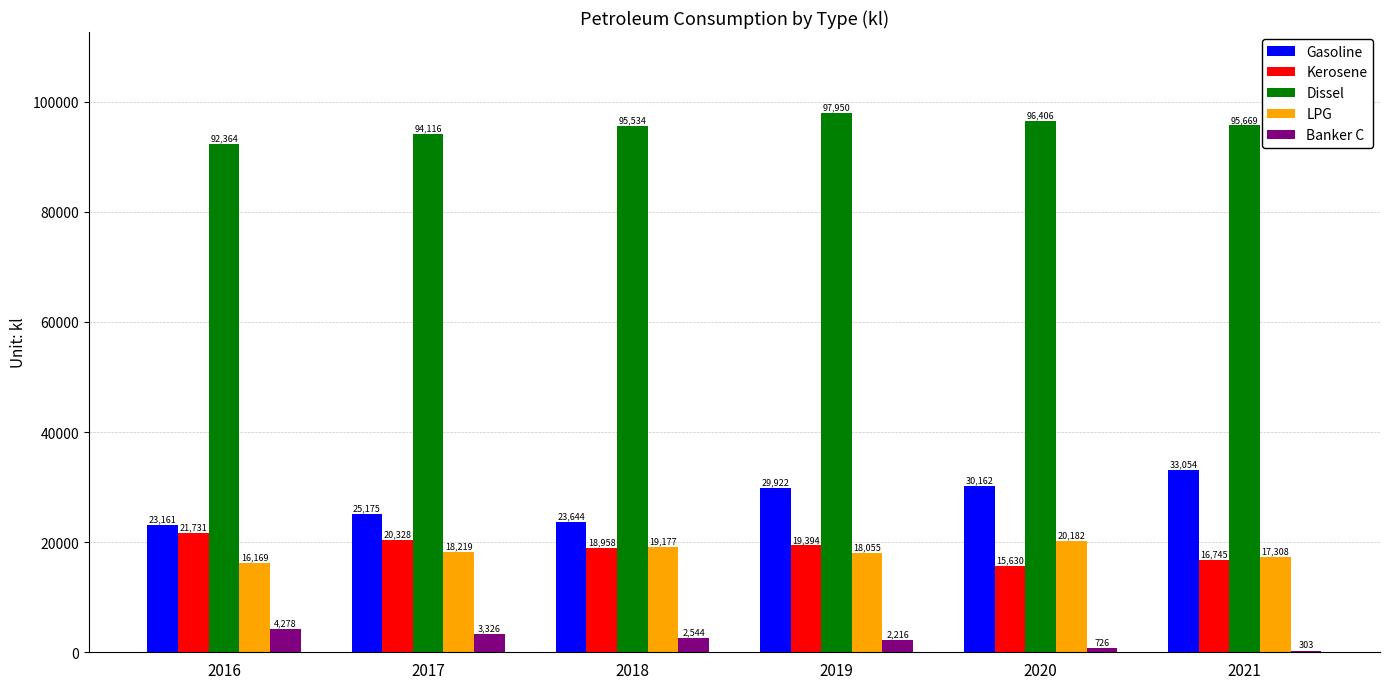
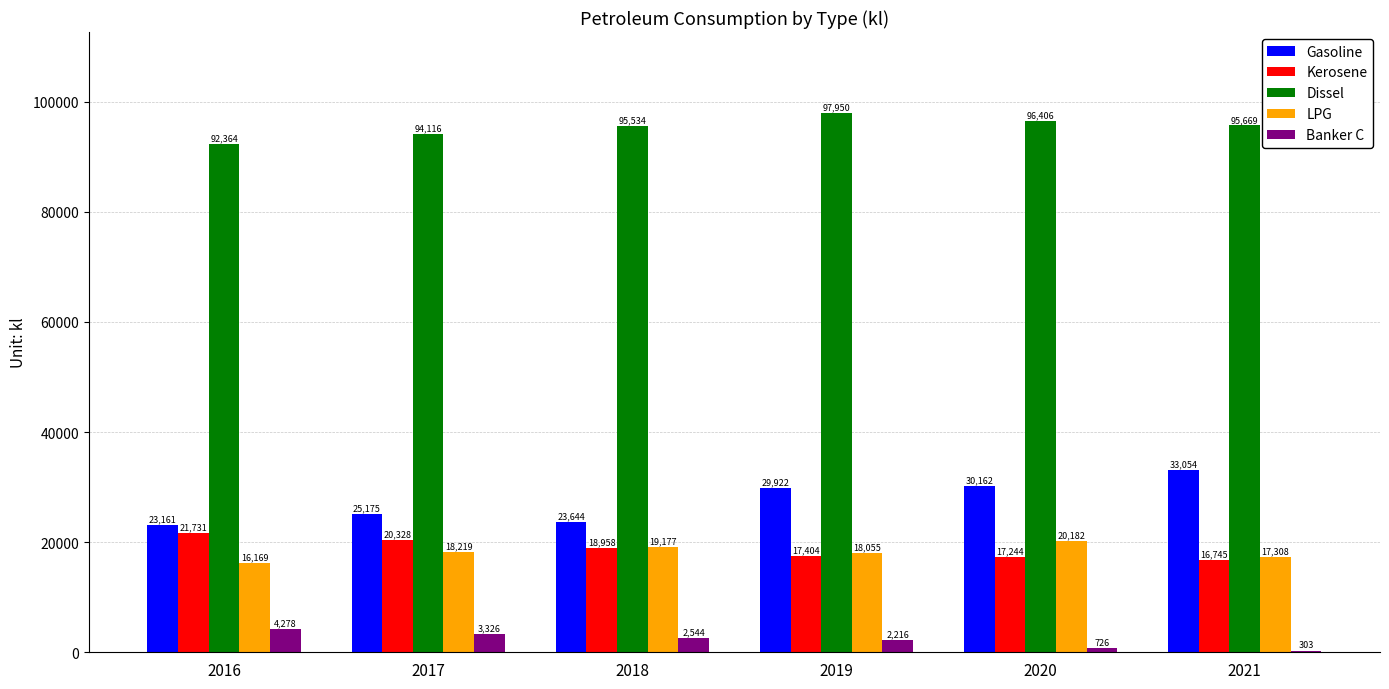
  {
    "Gasoline": {
      "2016": "23,161",
      "2017": "25,175",
      "2018": "23,644",
      "2019": "29,922",
      "2020": "30,162",
      "2021": "33,054"
    },
    "Kerosene": {
      "2016": "21,731",
      "2017": "20,328",
      "2018": "18,958",
-     "2019": "19,394",
-     "2020": "15,630",
+     "2019": "17,404",
+     "2020": "17,244",
      "2021": "16,745"
    },
    "Dissel": {
      "2016": "92,364",
      "2017": "94,116",
      "2018": "95,534",
      "2019": "97,950",
      "2020": "96,406",
      "2021": "95,669"
    },
    "LPG": {
      "2016": "16,169",
      "2017": "18,219",
      "2018": "19,177",
      "2019": "18,055",
      "2020": "20,182",
      "2021": "17,308"
    },
    "Banker C": {
      "2016": "4,278",
      "2017": "3,326",
      "2018": "2,544",
      "2019": "2,216",
      "2020": "726",
      "2021": "303"
    }
  }
